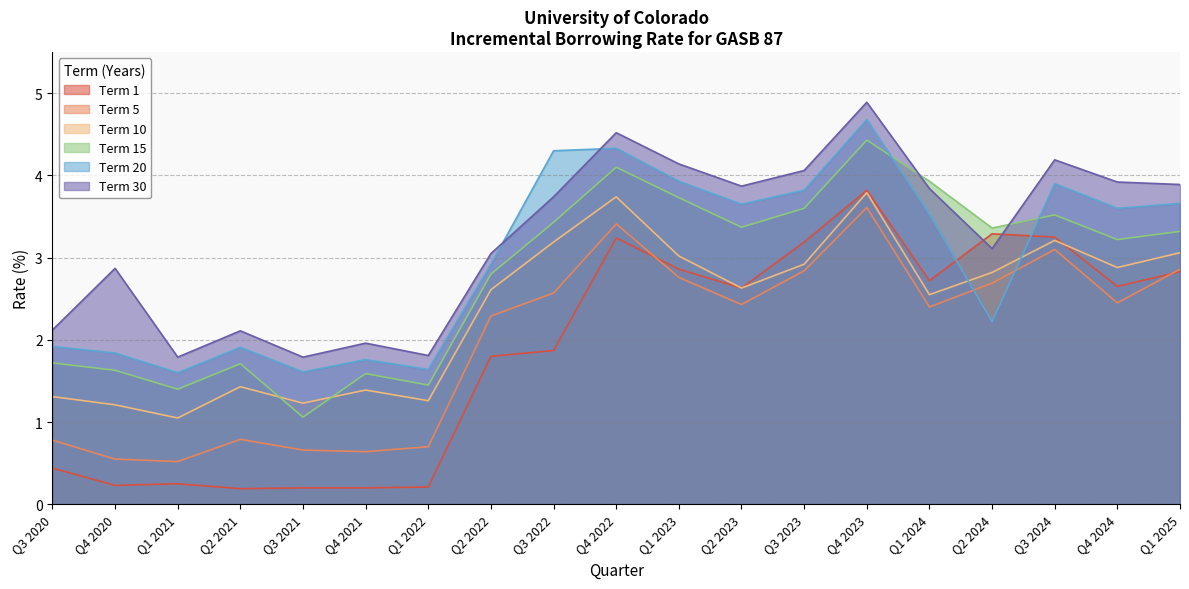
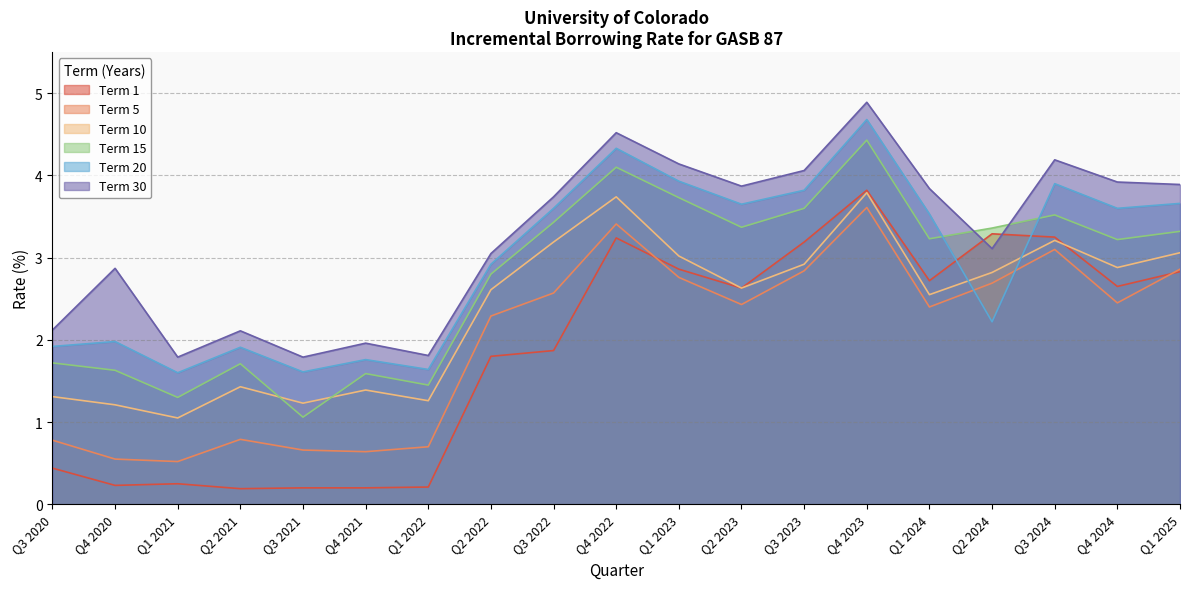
  {
    "Term 15": {
      "Q3 2020": 1.7,
      "Q4 2020": 1.6,
-     "Q1 2021": 1.4,
+     "Q1 2021": 1.3,
      "Q2 2021": 1.7,
      "Q3 2021": 1.1,
      "Q4 2021": 1.6,
      "Q1 2022": 1.5,
      "Q2 2022": 2.8,
      "Q3 2022": 3.4,
      "Q4 2022": 4.1,
      "Q1 2023": 3.7,
      "Q2 2023": 3.4,
      "Q3 2023": 3.6,
      "Q4 2023": 4.4,
-     "Q1 2024": 3.9,
+     "Q1 2024": 3.2,
      "Q2 2024": 3.4,
      "Q3 2024": 3.5,
      "Q4 2024": 3.2,
      "Q1 2025": 3.3
    },
    "Term 20": {
      "Q3 2020": 1.9,
-     "Q4 2020": 1.8,
+     "Q4 2020": 2.0,
      "Q1 2021": 1.6,
      "Q2 2021": 1.9,
      "Q3 2021": 1.6,
      "Q4 2021": 1.8,
      "Q1 2022": 1.6,
      "Q2 2022": 2.9,
-     "Q3 2022": 4.3,
+     "Q3 2022": 3.6,
      "Q4 2022": 4.3,
      "Q1 2023": 3.9,
      "Q2 2023": 3.7,
      "Q3 2023": 3.8,
      "Q4 2023": 4.7,
      "Q1 2024": 3.5,
      "Q2 2024": 2.2,
      "Q3 2024": 3.9,
      "Q4 2024": 3.6,
      "Q1 2025": 3.7
    },
    "Term 30": {
      "Q3 2020": 2.1,
      "Q4 2020": 2.9,
      "Q1 2021": 1.8,
      "Q2 2021": 2.1,
      "Q3 2021": 1.8,
      "Q4 2021": 2.0,
      "Q1 2022": 1.8,
      "Q2 2022": 3.1,
      "Q3 2022": 3.7,
      "Q4 2022": 4.5,
      "Q1 2023": 4.1,
      "Q2 2023": 3.9,
      "Q3 2023": 4.1,
      "Q4 2023": 4.9,
      "Q1 2024": 3.8,
      "Q2 2024": 3.1,
      "Q3 2024": 4.2,
      "Q4 2024": 3.9,
      "Q1 2025": 3.9
    }
  }
